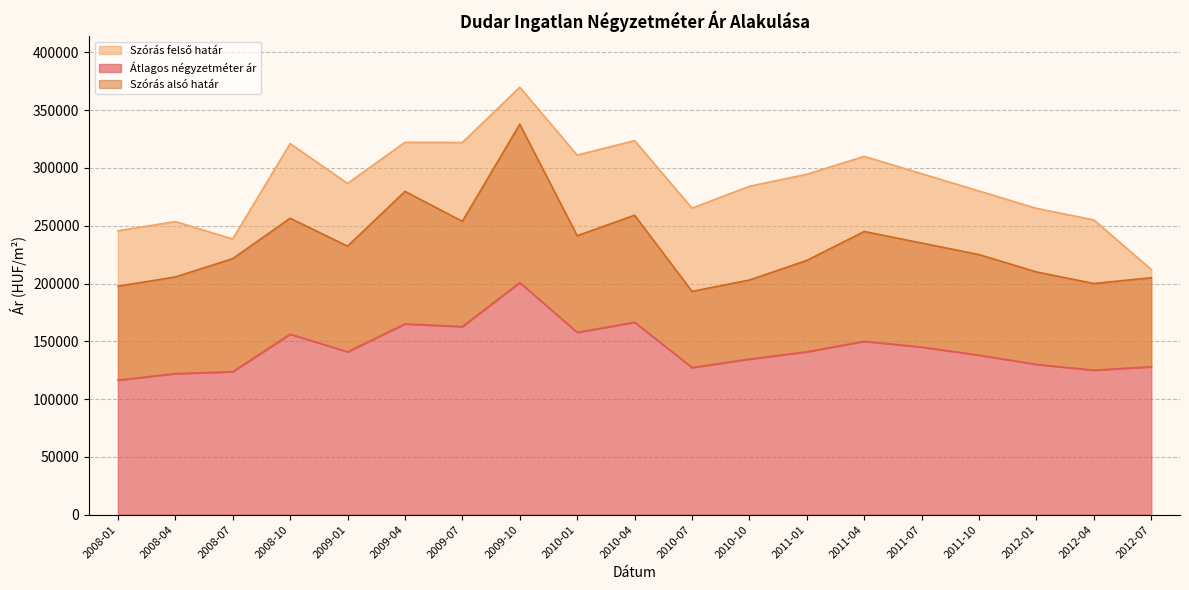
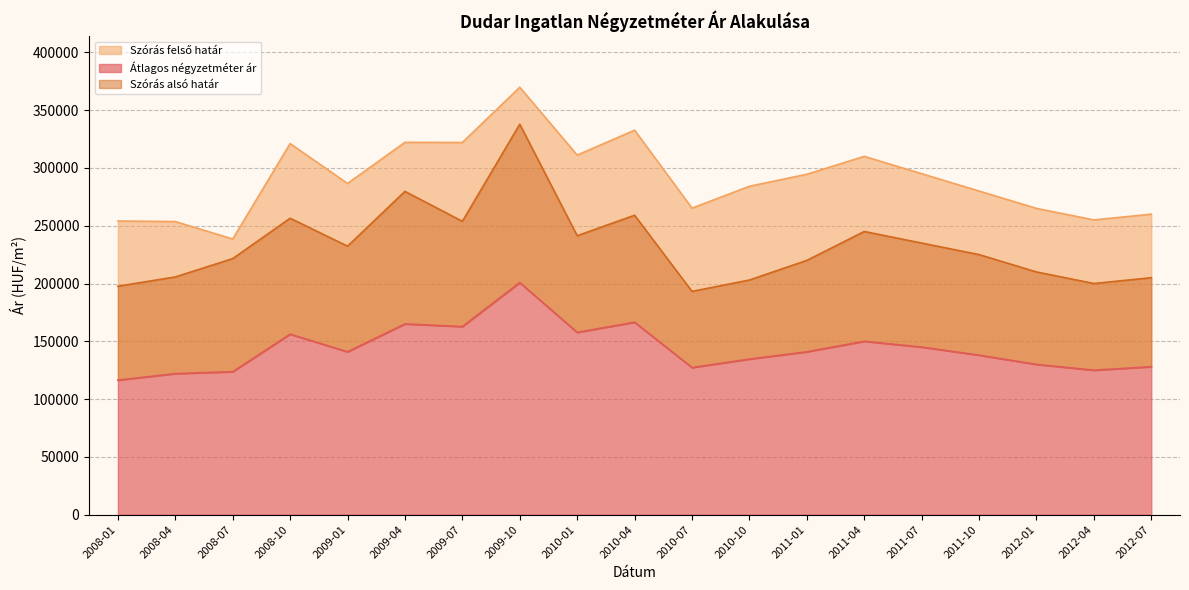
  {
    "Szórás felső határ": {
-     "2008-01": 246000,
+     "2008-01": 254000,
      "2008-04": 254000,
      "2008-07": 239000,
      "2008-10": 321000,
      "2009-01": 287000,
      "2009-04": 322000,
      "2009-07": 322000,
      "2009-10": 370000,
      "2010-01": 311000,
-     "2010-04": 324000,
+     "2010-04": 333000,
      "2010-07": 265000,
      "2010-10": 284000,
      "2011-01": 295000,
      "2011-04": 310000,
      "2011-07": 295000,
      "2011-10": 280000,
      "2012-01": 265000,
      "2012-04": 255000,
-     "2012-07": 212000
+     "2012-07": 260000
    }
  }
